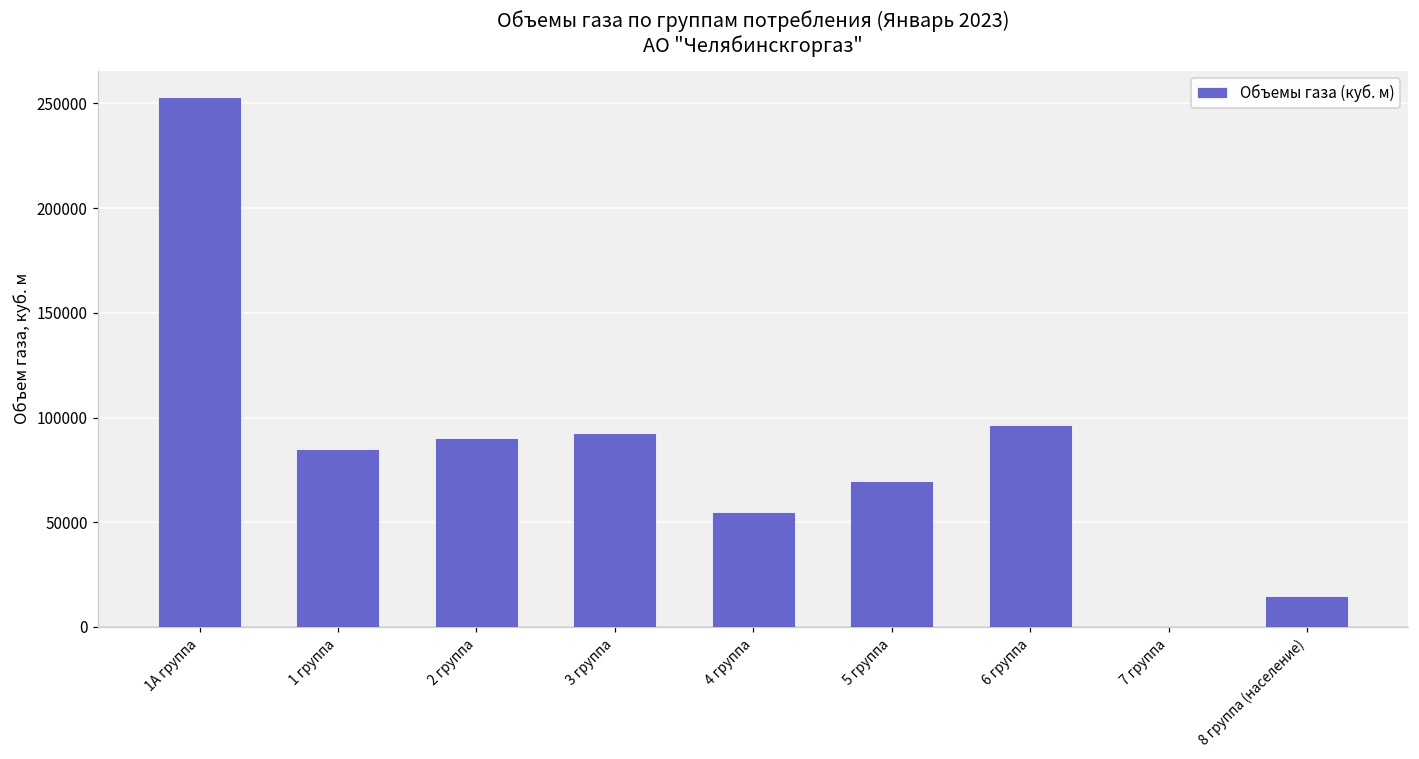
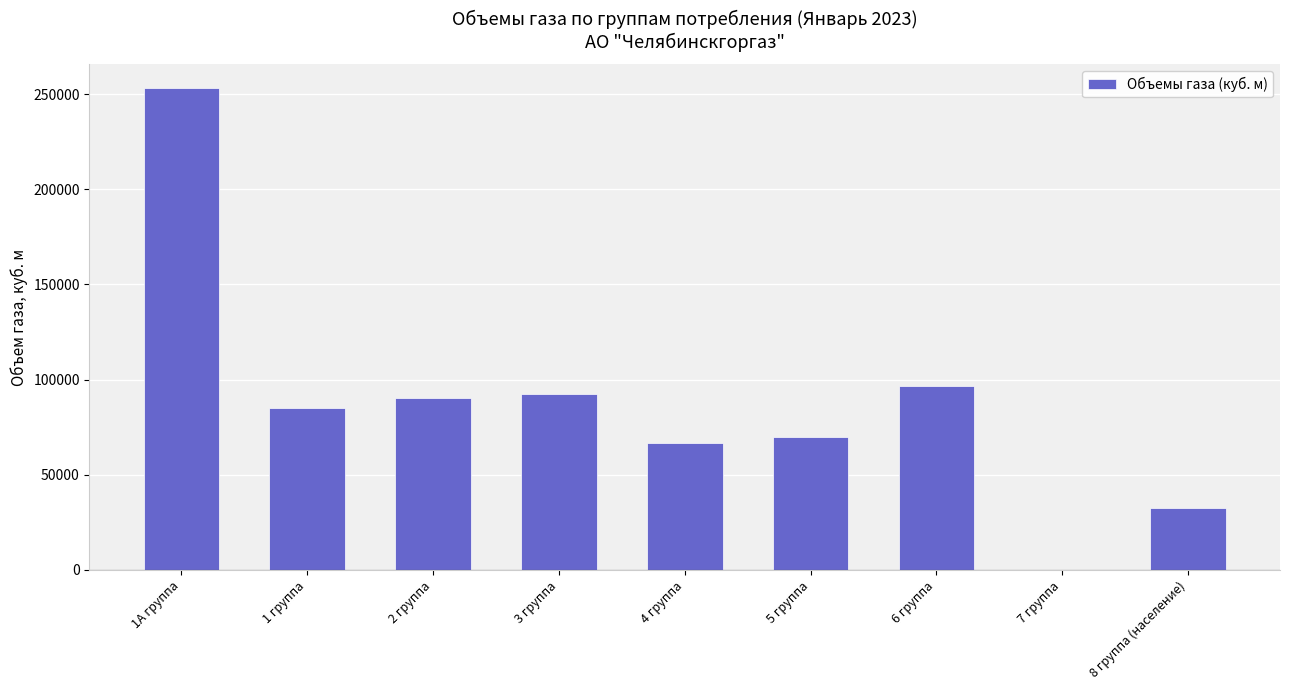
  {
    "1А группа": 253000,
    "1 группа": 85000,
    "2 группа": 90000,
    "3 группа": 92000,
-   "4 группа": 55000,
+   "4 группа": 67000,
    "5 группа": 70000,
    "6 группа": 97000,
-   "8 группа (население)": 15000
+   "8 группа (население)": 33000
  }
